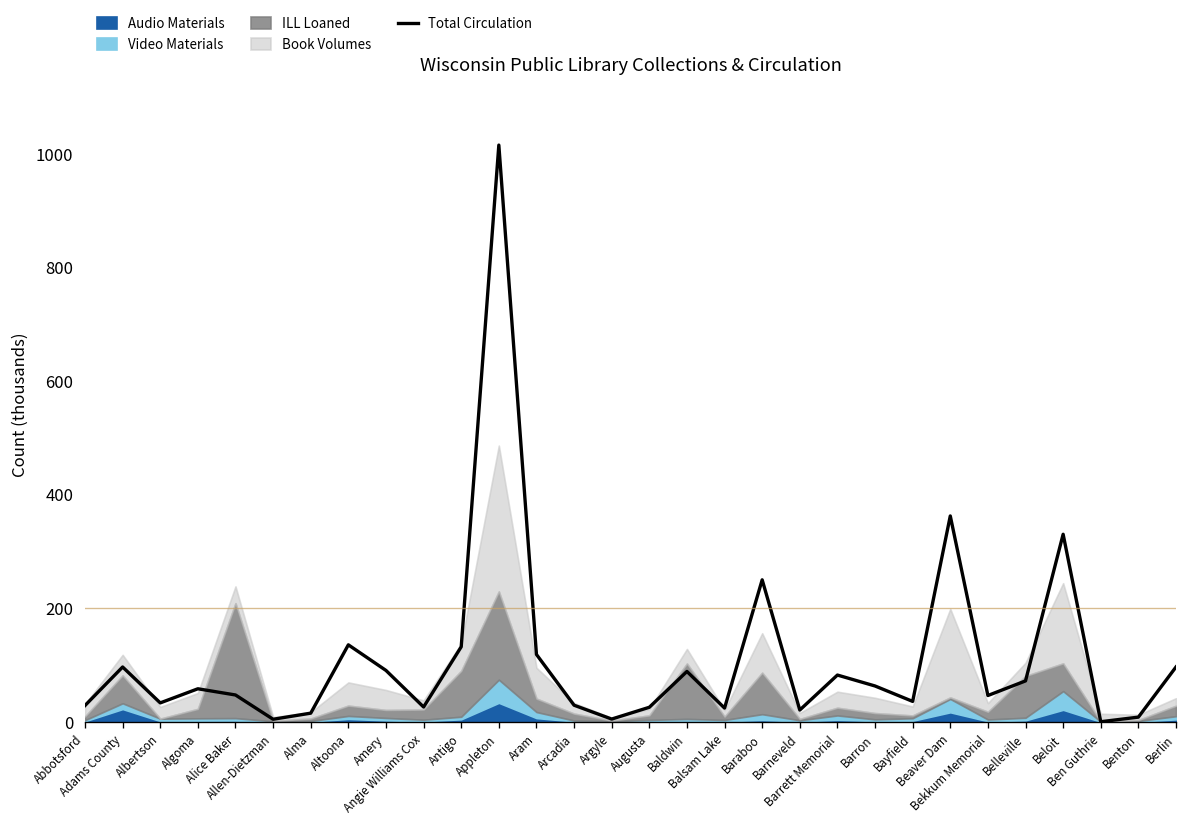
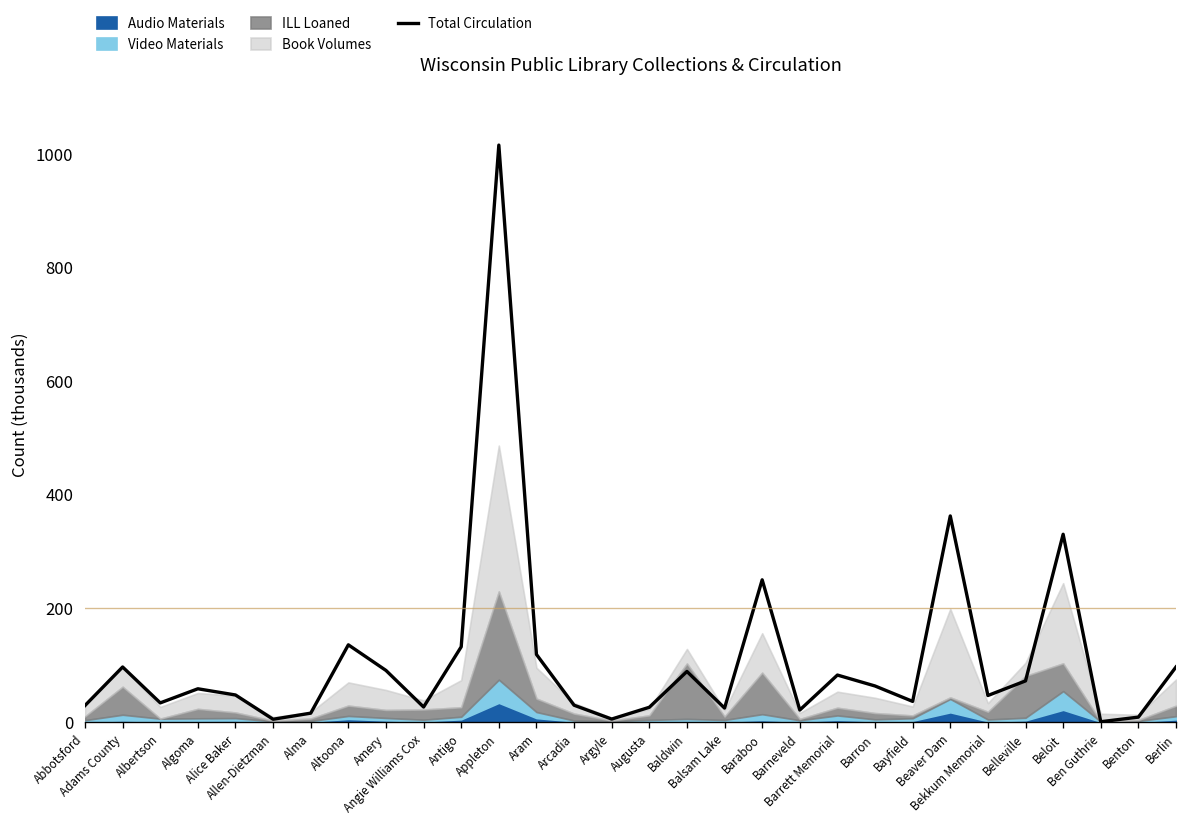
  {
    "Audio Materials": {
-     "Adams County": 20
+     "Adams County": 0
    },
    "Total Circulation": {
      "Albertson": 30,
      "Algoma": 60,
      "Altoona": 140,
      "Amery": 90,
      "Appleton": 1020,
      "Aram": 120,
      "Baldwin": 90,
      "Baraboo": 250,
      "Barrett Memorial": 80,
      "Barron": 60,
      "Bayfield": 40,
      "Beaver Dam": 360,
      "Bekkum Memorial": 50,
      "Belleville": 70,
      "Beloit": 330,
      "Berlin": 100
    },
    "Video Materials": {
      "Adams County": 10,
      "Appleton": 40,
      "Aram": 10,
      "Baraboo": 10,
      "Barrett Memorial": 10,
      "Beloit": 30,
      "Berlin": 10
    },
    "ILL Loaned": {
      "Abbotsford": 10,
      "Adams County": 50,
      "Algoma": 20,
-     "Alice Baker": 200,
+     "Alice Baker": 10,
      "Altoona": 20,
      "Amery": 10,
-     "Antigo": 80,
+     "Antigo": 20,
      "Appleton": 160,
      "Aram": 20,
      "Arcadia": 10,
      "Augusta": 10,
      "Baldwin": 100,
      "Balsam Lake": 10,
      "Baraboo": 70,
      "Barrett Memorial": 10,
      "Barron": 10,
      "Bekkum Memorial": 10,
      "Belleville": 70,
      "Beloit": 50,
      "Berlin": 20
    },
    "Book Volumes": {
      "Albertson": 20,
      "Algoma": 30,
      "Altoona": 40,
      "Amery": 40,
      "Angie Williams Cox": 20,
      "Appleton": 260,
      "Aram": 50,
      "Baldwin": 30,
      "Baraboo": 70,
      "Barrett Memorial": 30,
      "Barron": 30,
      "Bayfield": 20,
      "Beaver Dam": 160,
      "Bekkum Memorial": 20,
      "Belleville": 20,
      "Beloit": 140,
      "Ben Guthrie": 10,
-     "Berlin": 10
+     "Berlin": 50
    }
  }
